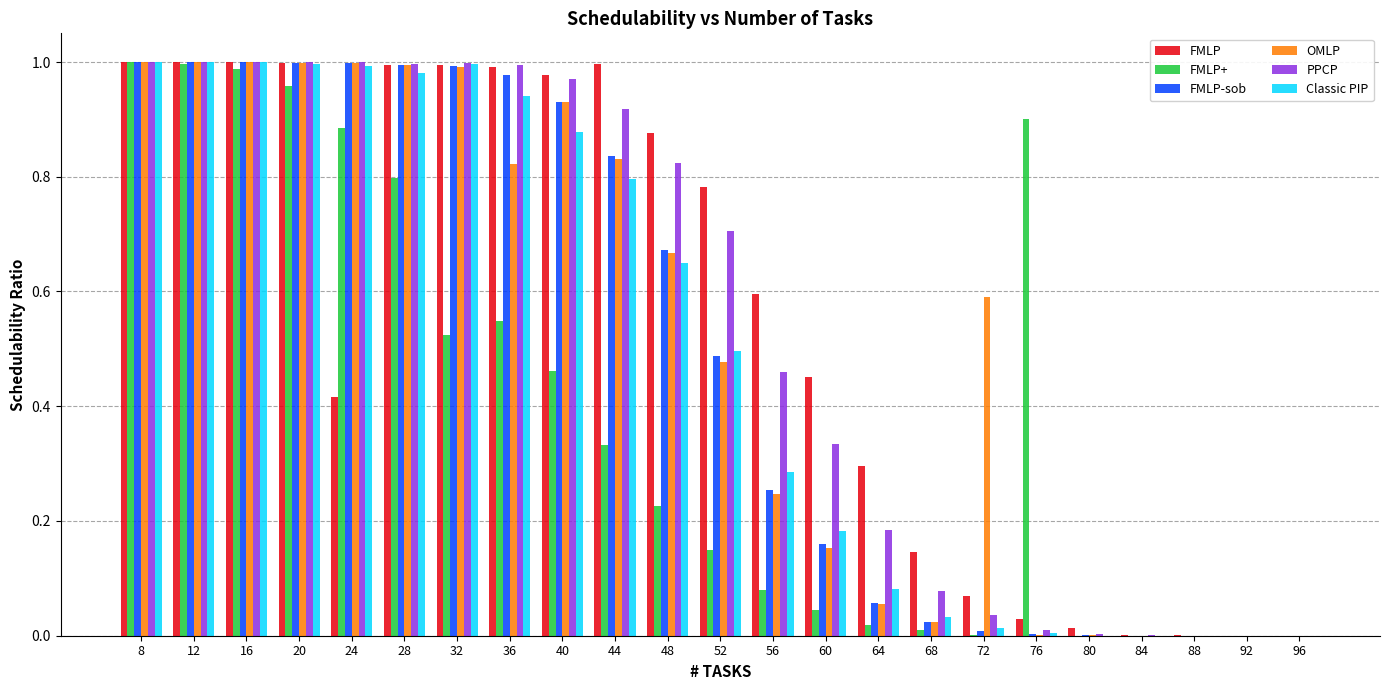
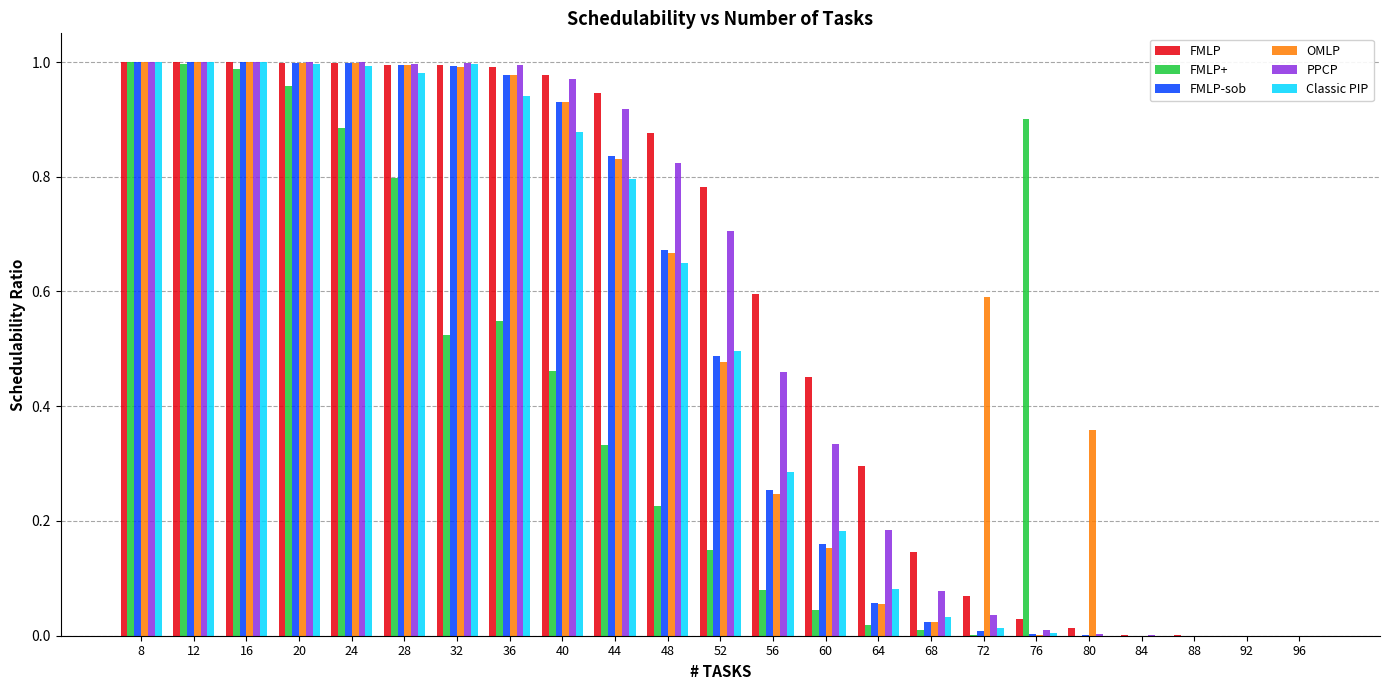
  {
    "FMLP": {
      "8": 1.00,
      "12": 1.00,
      "16": 1.00,
      "20": 1.00,
-     "24": 0.42,
+     "24": 1.00,
      "28": 1.00,
      "32": 1.00,
      "36": 0.99,
      "40": 0.98,
-     "44": 1.00,
+     "44": 0.95,
      "48": 0.88,
      "52": 0.78,
      "56": 0.60,
      "60": 0.45,
      "64": 0.29,
      "68": 0.15,
      "72": 0.07,
      "76": 0.03,
      "80": 0.01,
      "92": 0.00,
      "96": 0.00
    },
    "FMLP+": {
      "8": 1.00,
      "12": 1.00,
      "16": 0.99,
      "20": 0.96,
      "24": 0.88,
      "28": 0.80,
      "32": 0.52,
      "36": 0.55,
      "40": 0.46,
      "44": 0.33,
      "48": 0.23,
      "52": 0.15,
      "56": 0.08,
      "60": 0.04,
      "64": 0.02,
      "68": 0.01,
      "76": 0.90,
      "80": 0.00,
      "84": 0.00,
      "88": 0.00,
      "92": 0.00,
      "96": 0.00
    },
    "FMLP-sob": {
      "8": 1.00,
      "12": 1.00,
      "16": 1.00,
      "20": 1.00,
      "24": 1.00,
      "28": 0.99,
      "32": 0.99,
      "36": 0.98,
      "40": 0.93,
      "44": 0.84,
      "48": 0.67,
      "52": 0.49,
      "56": 0.25,
      "60": 0.16,
      "64": 0.06,
      "68": 0.02,
      "72": 0.01,
      "84": 0.00,
      "88": 0.00,
      "92": 0.00,
      "96": 0.00
    },
    "OMLP": {
      "8": 1.00,
      "12": 1.00,
      "16": 1.00,
      "20": 1.00,
      "24": 1.00,
      "28": 0.99,
      "32": 0.99,
-     "36": 0.82,
+     "36": 0.98,
      "40": 0.93,
      "44": 0.83,
      "48": 0.67,
      "52": 0.48,
      "56": 0.25,
      "60": 0.15,
      "64": 0.05,
      "68": 0.02,
      "72": 0.59,
-     "80": 0.00,
+     "80": 0.36,
      "84": 0.00,
      "88": 0.00,
      "92": 0.00,
      "96": 0.00
    },
    "PPCP": {
      "8": 1.00,
      "12": 1.00,
      "16": 1.00,
      "20": 1.00,
      "24": 1.00,
      "28": 1.00,
      "32": 1.00,
      "36": 1.00,
      "40": 0.97,
      "44": 0.92,
      "48": 0.82,
      "52": 0.71,
      "56": 0.46,
      "60": 0.33,
      "64": 0.18,
      "68": 0.08,
      "72": 0.04,
      "76": 0.01,
      "88": 0.00,
      "92": 0.00,
      "96": 0.00
    },
    "Classic PIP": {
      "8": 1.00,
      "12": 1.00,
      "16": 1.00,
      "20": 1.00,
      "24": 0.99,
      "28": 0.98,
      "32": 1.00,
      "36": 0.94,
      "40": 0.88,
      "44": 0.80,
      "48": 0.65,
      "52": 0.50,
      "56": 0.29,
      "60": 0.18,
      "64": 0.08,
      "68": 0.03,
      "72": 0.01,
      "76": 0.01,
      "80": 0.00,
      "84": 0.00,
      "88": 0.00,
      "92": 0.00,
      "96": 0.00
    }
  }
